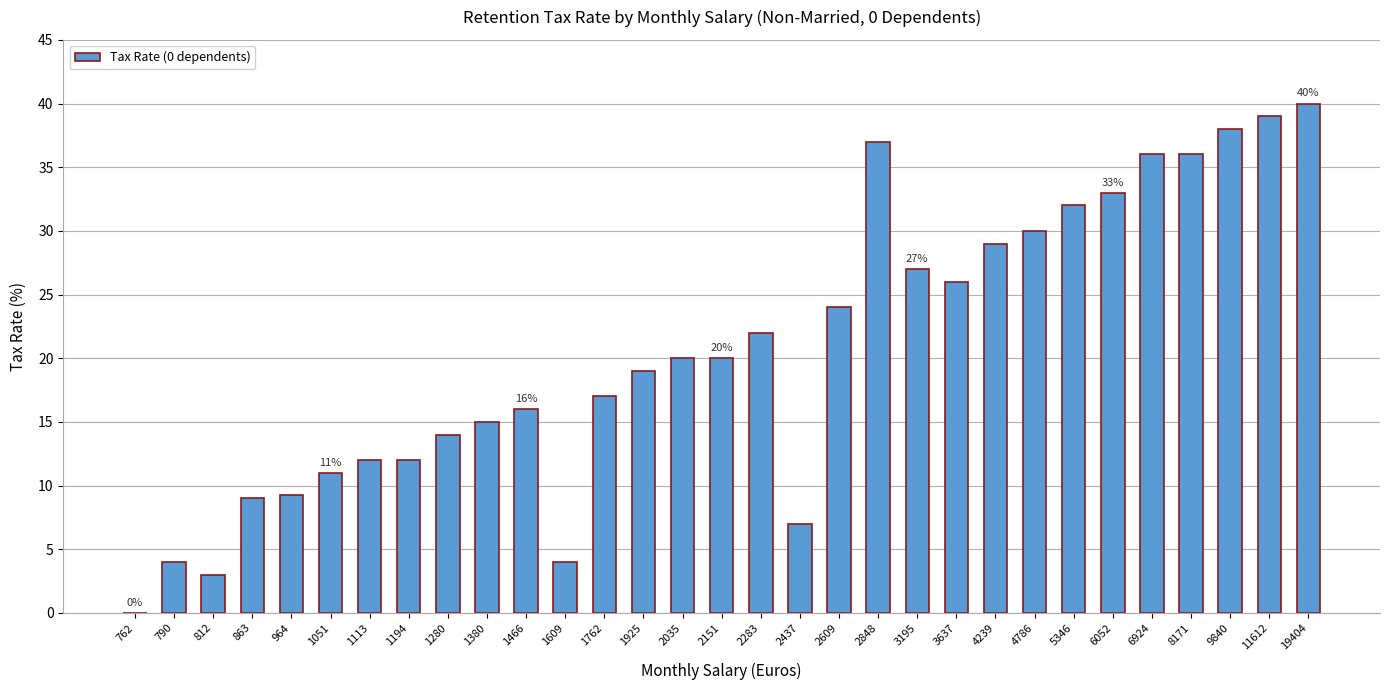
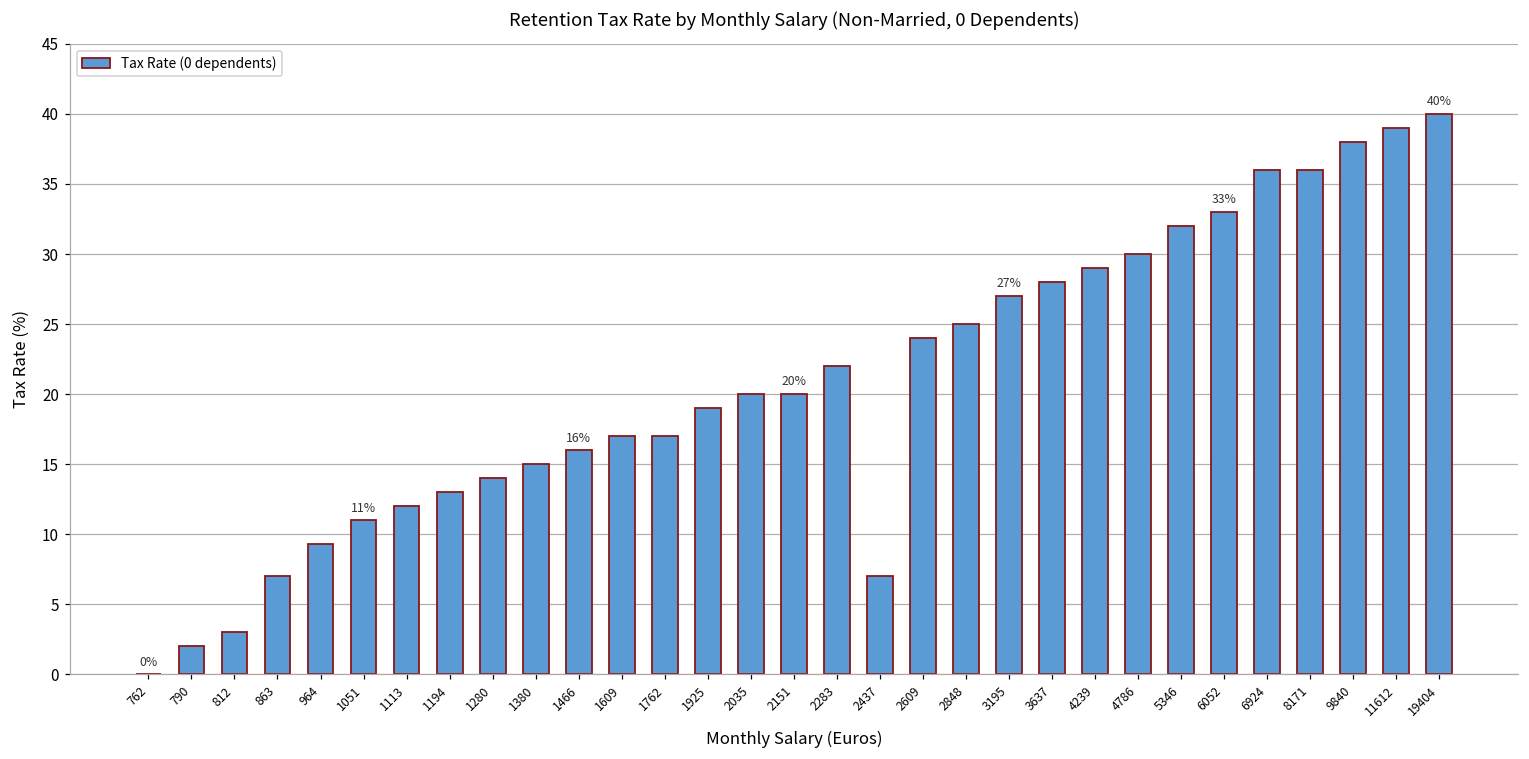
  {
-   "790": 4,
+   "790": 2,
    "812": 3,
-   "863": 9,
+   "863": 7,
    "964": 9.3,
    "1113": 12,
-   "1194": 12,
+   "1194": 13,
    "1280": 14,
    "1380": 15,
-   "1609": 4,
+   "1609": 17,
    "1762": 17,
    "1925": 19,
    "2035": 20,
    "2283": 22,
    "2437": 7,
    "2609": 24,
-   "2848": 37,
-   "3637": 26,
+   "2848": 25,
+   "3637": 28,
    "4239": 29,
    "4786": 30,
    "5346": 32,
    "6924": 36,
    "8171": 36,
    "9840": 38,
    "11612": 39
  }
